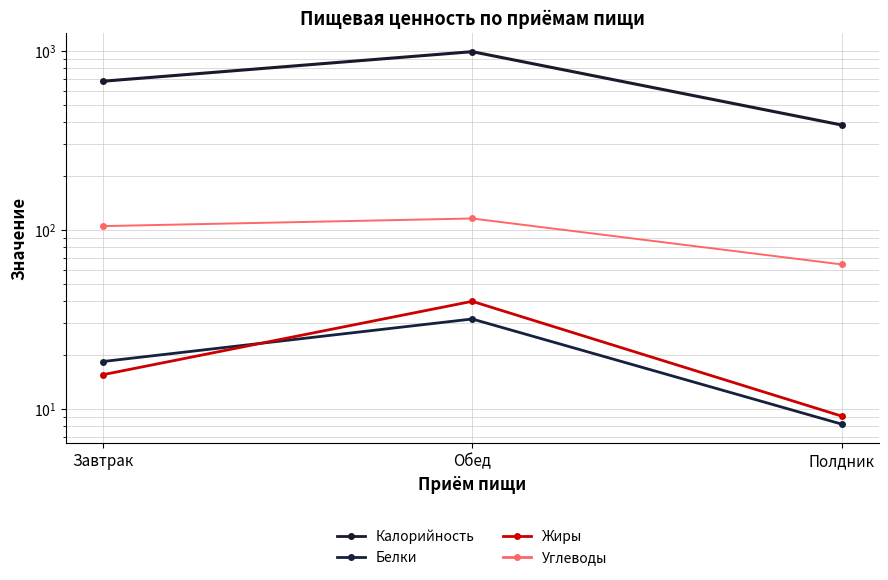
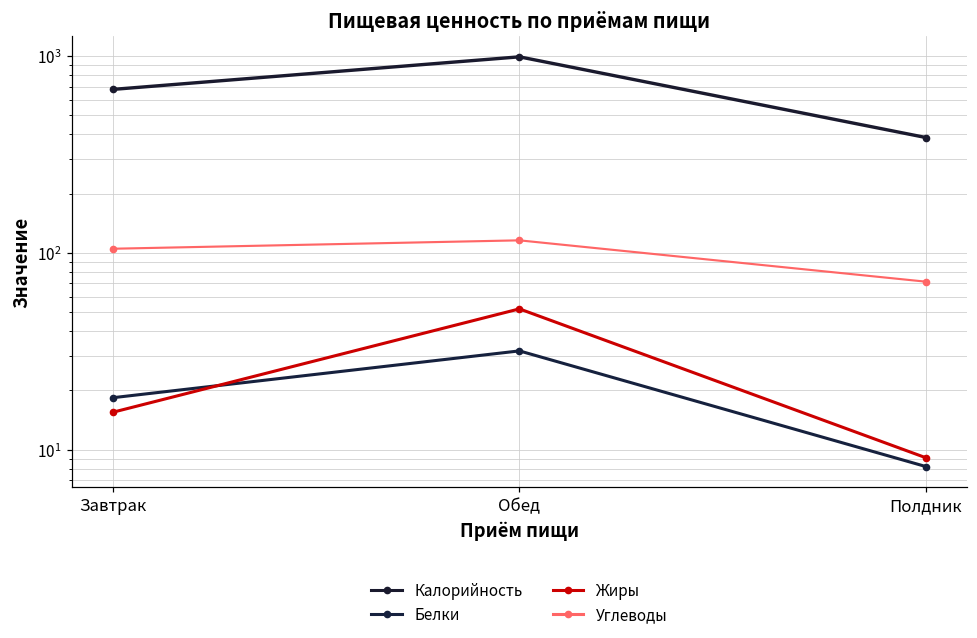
  {
    "Жиры": {
      "Завтрак": 16,
-     "Обед": 40,
+     "Обед": 52,
      "Полдник": 9
    },
    "Углеводы": {
      "Завтрак": 100,
      "Обед": 120,
-     "Полдник": 64
+     "Полдник": 71
    }
  }
